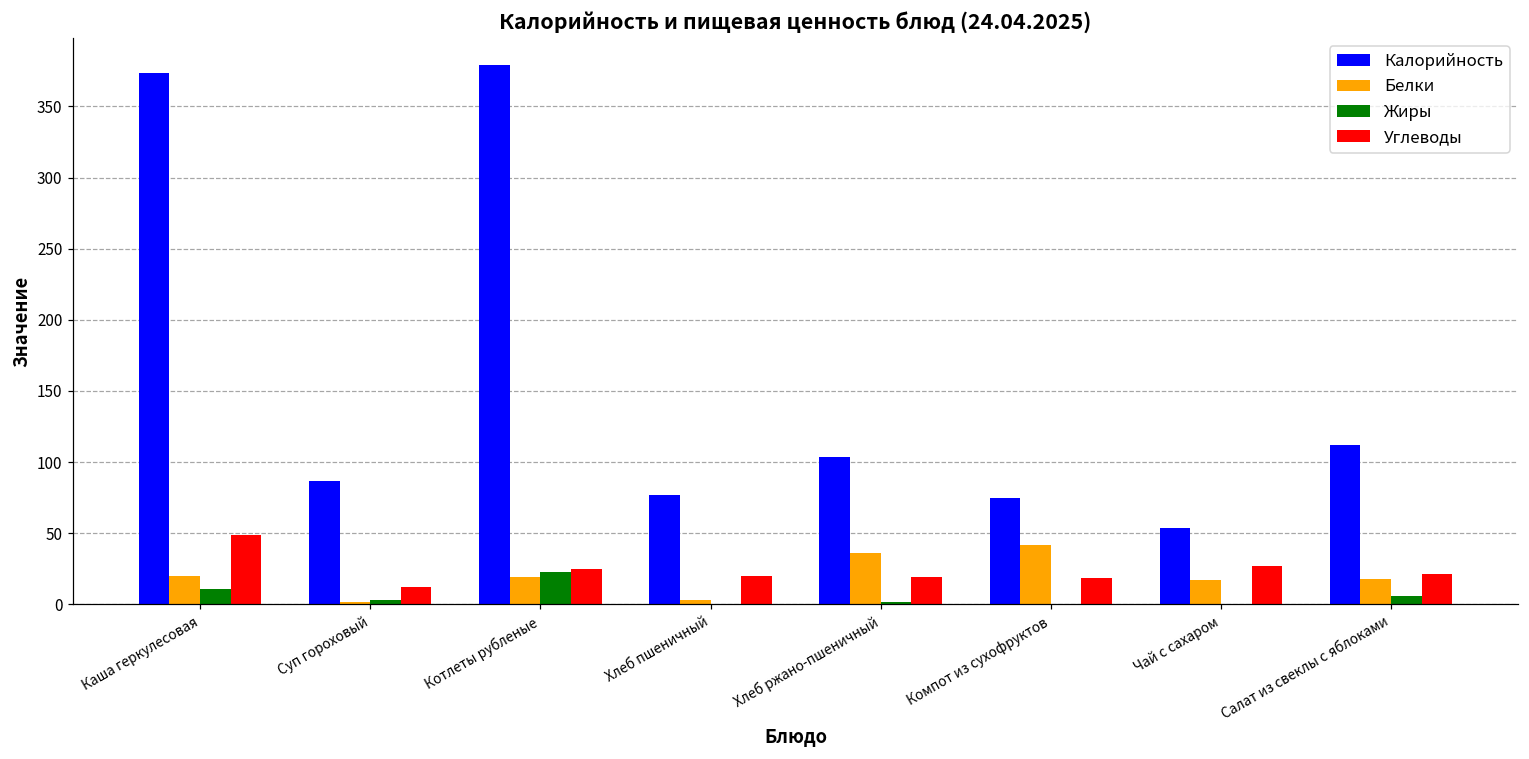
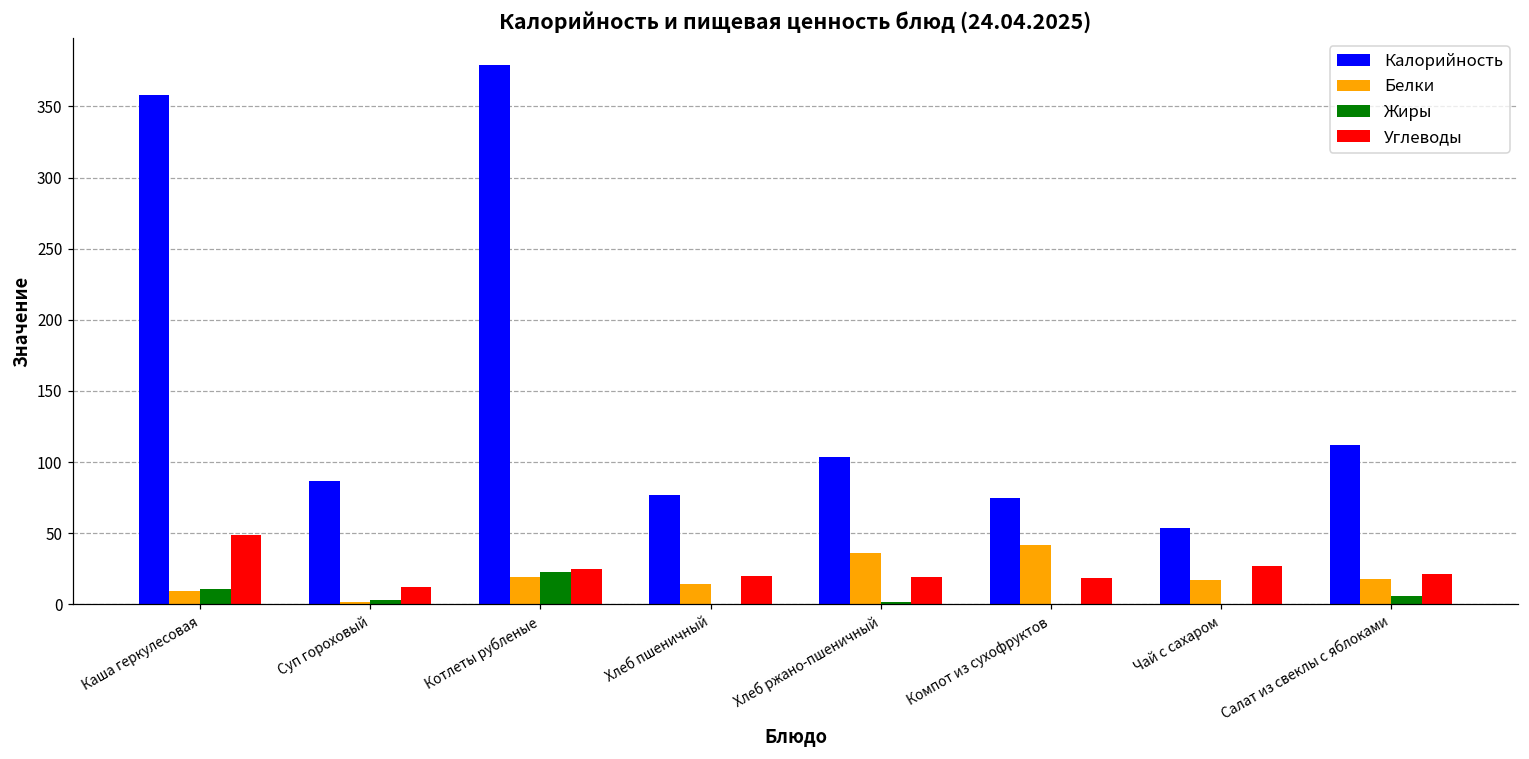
  {
    "Калорийность": {
-     "Каша геркулесовая": 373,
+     "Каша геркулесовая": 358,
      "Суп гороховый": 87,
      "Котлеты рубленые": 379,
      "Хлеб пшеничный": 77,
      "Хлеб ржано-пшеничный": 104,
      "Компот из сухофруктов": 75,
      "Чай с сахаром": 53,
      "Салат из свеклы с яблоками": 112
    },
    "Белки": {
-     "Каша геркулесовая": 20,
+     "Каша геркулесовая": 10,
      "Котлеты рубленые": 19,
-     "Хлеб пшеничный": 3,
+     "Хлеб пшеничный": 15,
      "Хлеб ржано-пшеничный": 36,
      "Компот из сухофруктов": 42,
      "Чай с сахаром": 17,
      "Салат из свеклы с яблоками": 18
    },
    "Жиры": {
      "Каша геркулесовая": 11,
      "Суп гороховый": 3,
      "Котлеты рубленые": 23,
      "Компот из сухофруктов": 0,
      "Салат из свеклы с яблоками": 6
    },
    "Углеводы": {
      "Каша геркулесовая": 48,
      "Суп гороховый": 12,
      "Котлеты рубленые": 25,
      "Хлеб пшеничный": 20,
      "Хлеб ржано-пшеничный": 19,
      "Компот из сухофруктов": 18,
      "Чай с сахаром": 27,
      "Салат из свеклы с яблоками": 21
    }
  }
